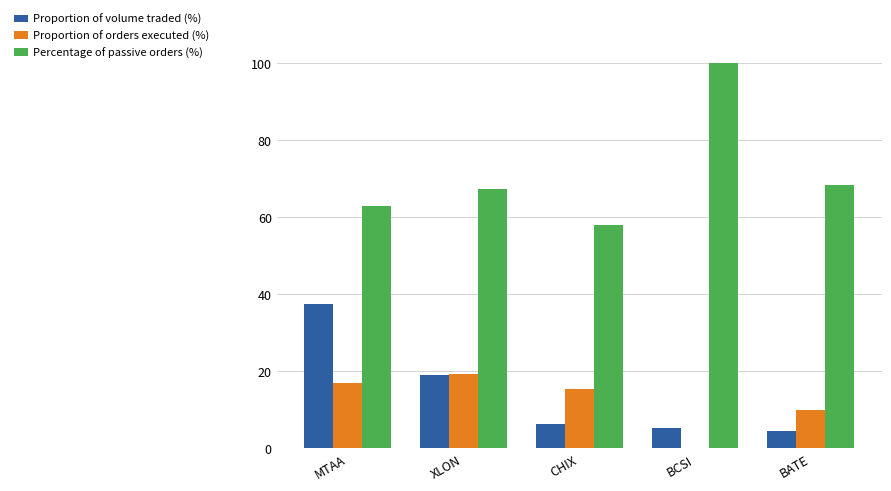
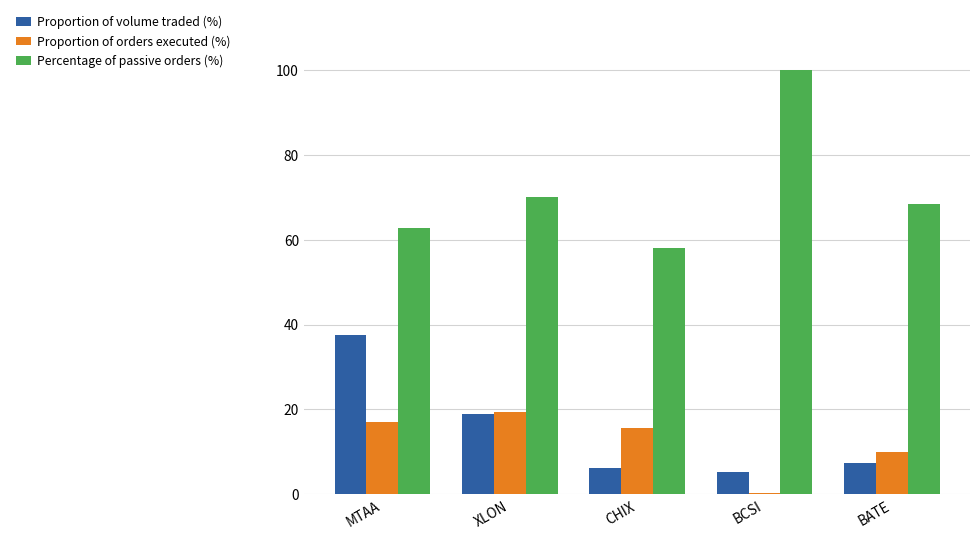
  {
    "Proportion of volume traded (%)": {
      "MTAA": 38,
      "XLON": 19,
      "CHIX": 6,
      "BCSI": 5,
-     "BATE": 4
+     "BATE": 7
    },
    "Proportion of orders executed (%)": {
      "MTAA": 17,
      "XLON": 19,
      "CHIX": 16,
      "BATE": 10
    },
    "Percentage of passive orders (%)": {
      "MTAA": 63,
-     "XLON": 67,
+     "XLON": 70,
      "CHIX": 58,
      "BCSI": 100,
      "BATE": 68
    }
  }
